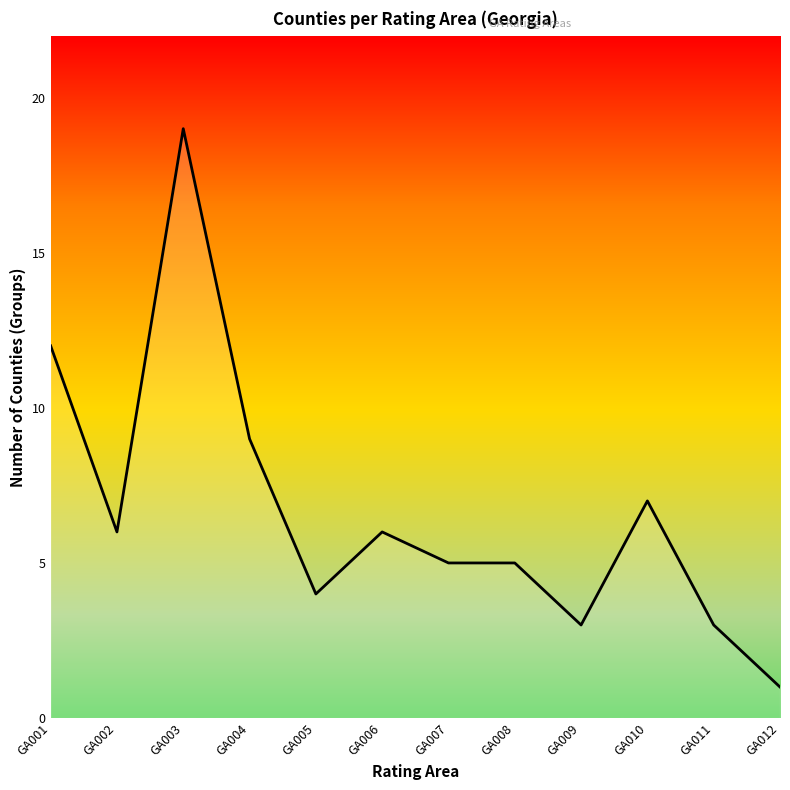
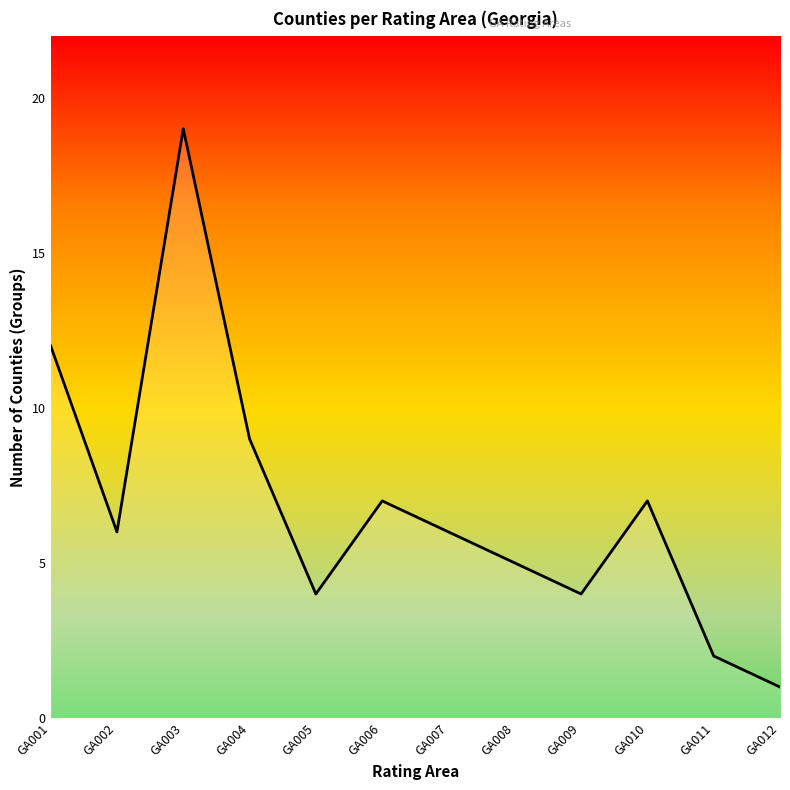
  {
    "GA001": 12,
    "GA002": 6,
    "GA003": 19,
    "GA004": 9,
    "GA005": 4,
-   "GA006": 6,
-   "GA007": 5,
+   "GA006": 7,
+   "GA007": 6,
    "GA008": 5,
-   "GA009": 3,
+   "GA009": 4,
    "GA010": 7,
-   "GA011": 3,
+   "GA011": 2,
    "GA012": 1
  }
